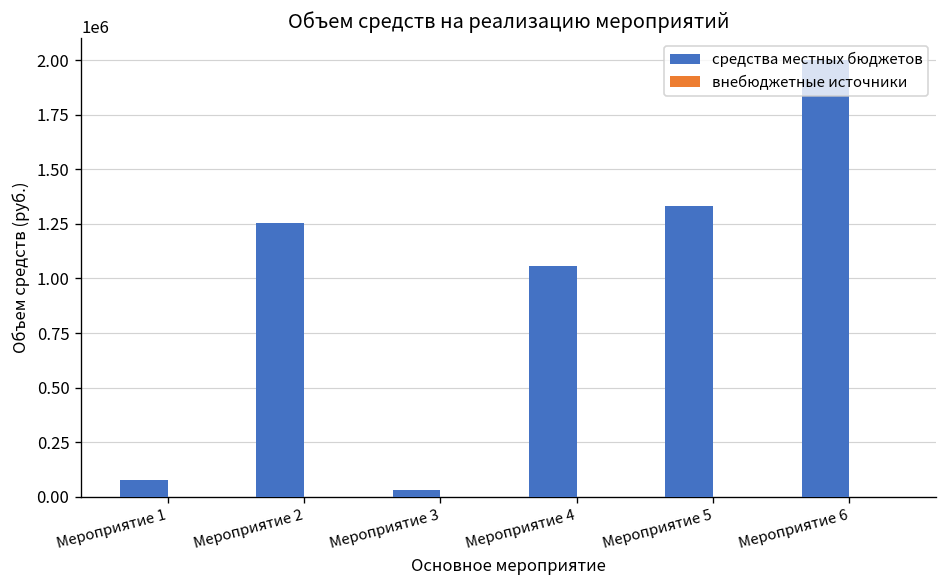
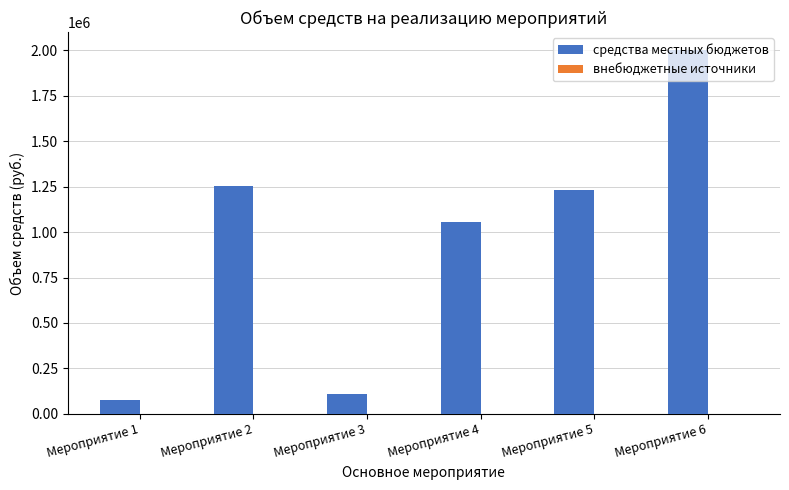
  {
    "средства местных бюджетов": {
      "Мероприятие 1": 80000,
      "Мероприятие 2": 1250000,
-     "Мероприятие 3": 30000,
+     "Мероприятие 3": 110000,
      "Мероприятие 4": 1060000,
-     "Мероприятие 5": 1330000
+     "Мероприятие 5": 1230000
    },
    "внебюджетные источники": {
      "Мероприятие 1": 0,
      "Мероприятие 2": 0,
      "Мероприятие 3": 0,
      "Мероприятие 4": 0,
      "Мероприятие 5": 0,
      "Мероприятие 6": 0
    }
  }
